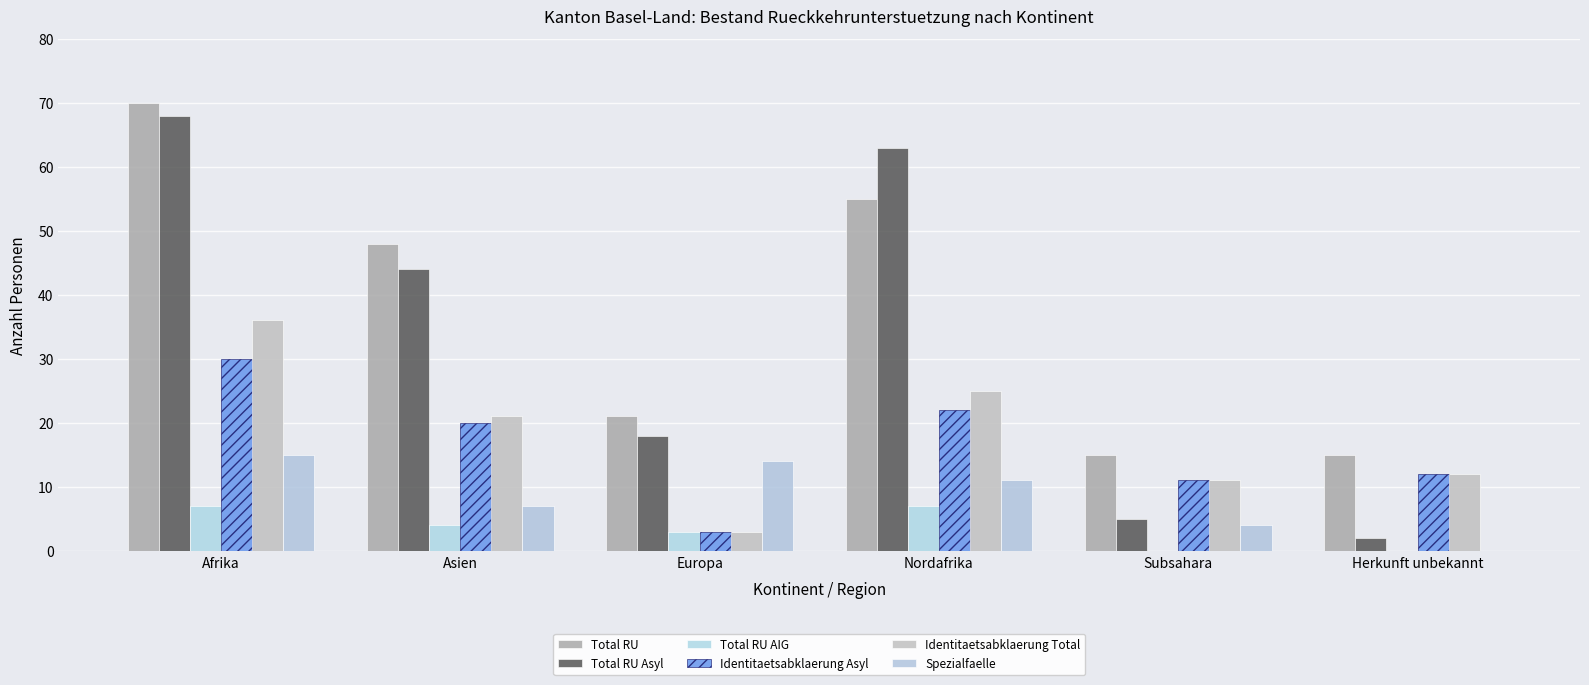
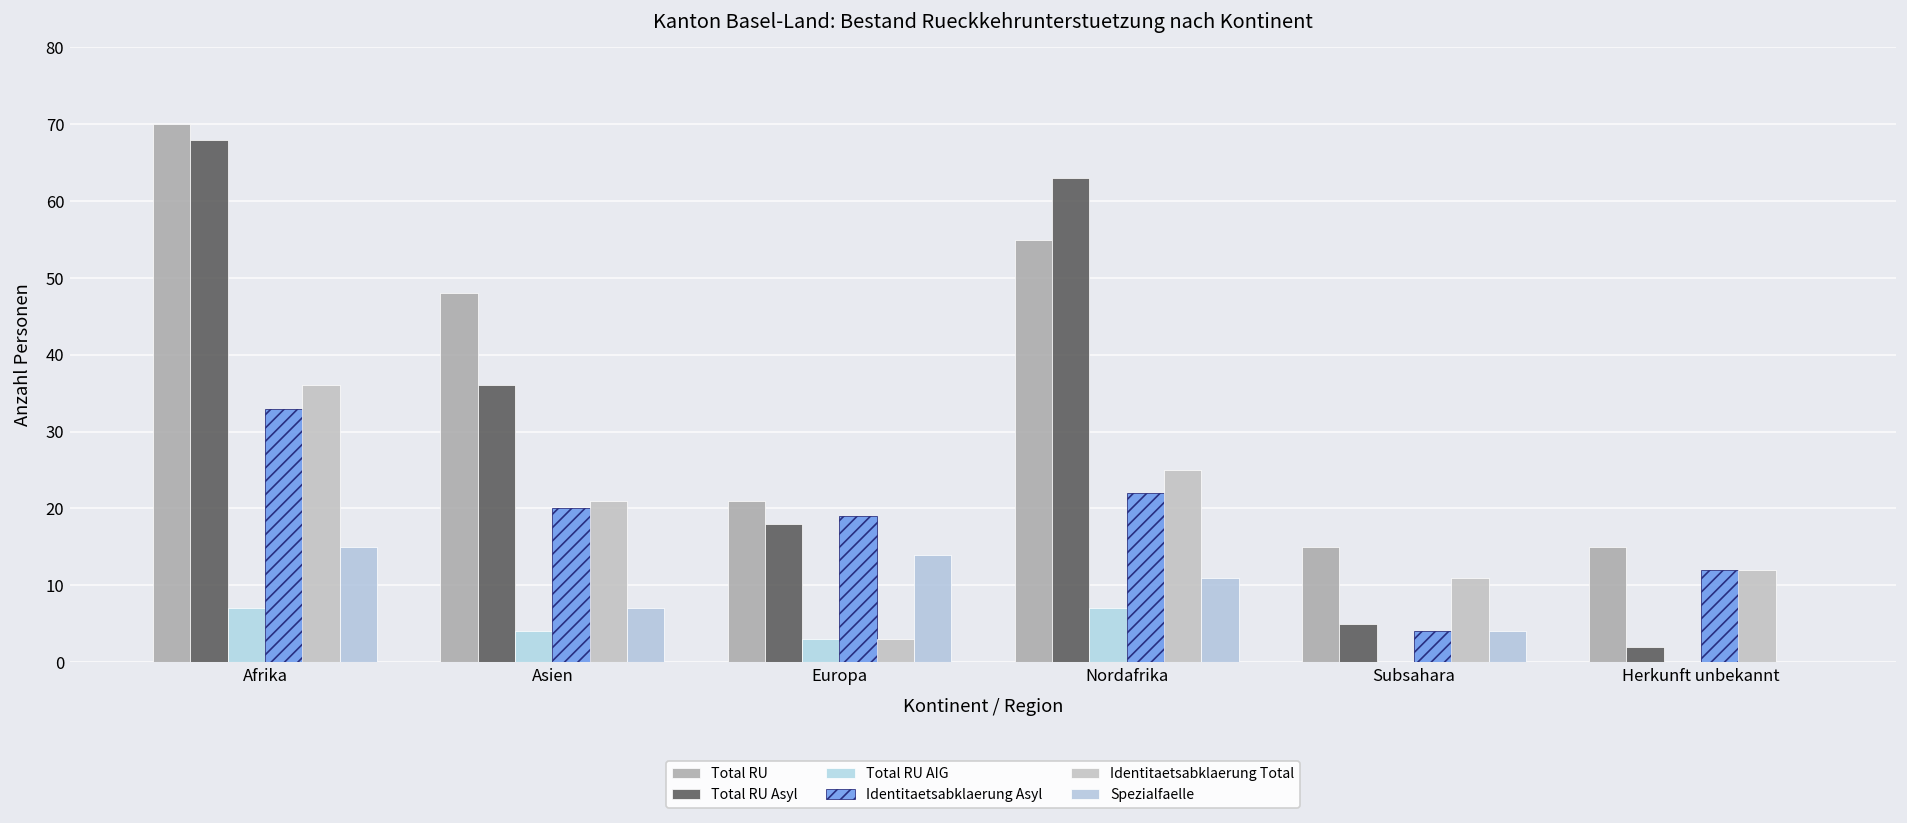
  {
    "Total RU Asyl": {
      "Afrika": 68,
-     "Asien": 44,
+     "Asien": 36,
      "Europa": 18,
      "Nordafrika": 63,
      "Subsahara": 5,
      "Herkunft unbekannt": 2
    },
    "Identitaetsabklaerung Asyl": {
-     "Afrika": 30,
+     "Afrika": 33,
      "Asien": 20,
-     "Europa": 3,
+     "Europa": 19,
      "Nordafrika": 22,
-     "Subsahara": 11,
+     "Subsahara": 4,
      "Herkunft unbekannt": 12
    }
  }
